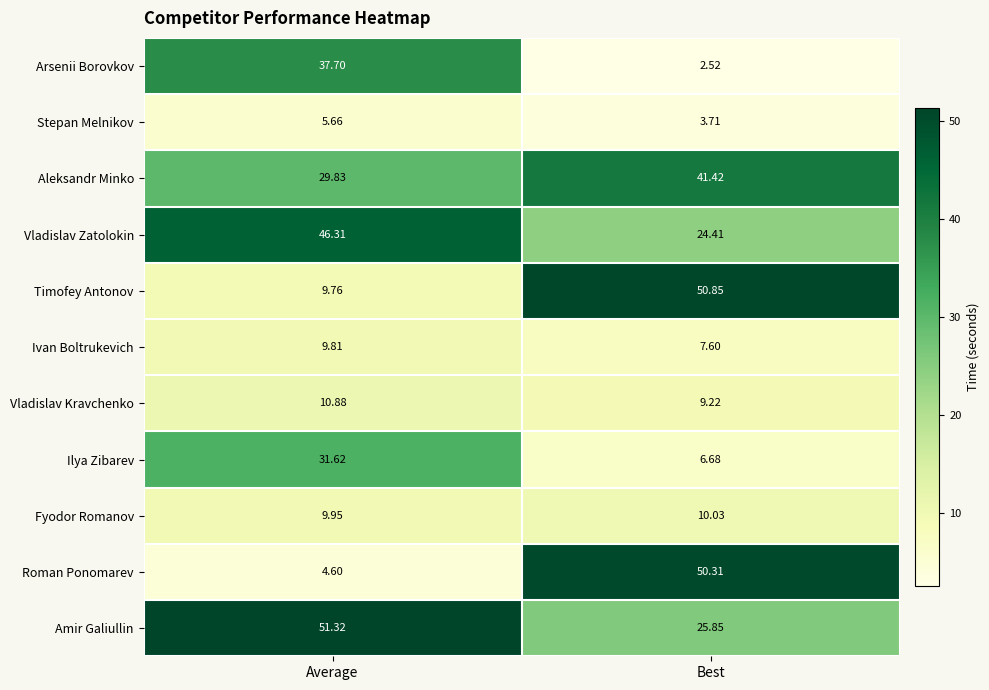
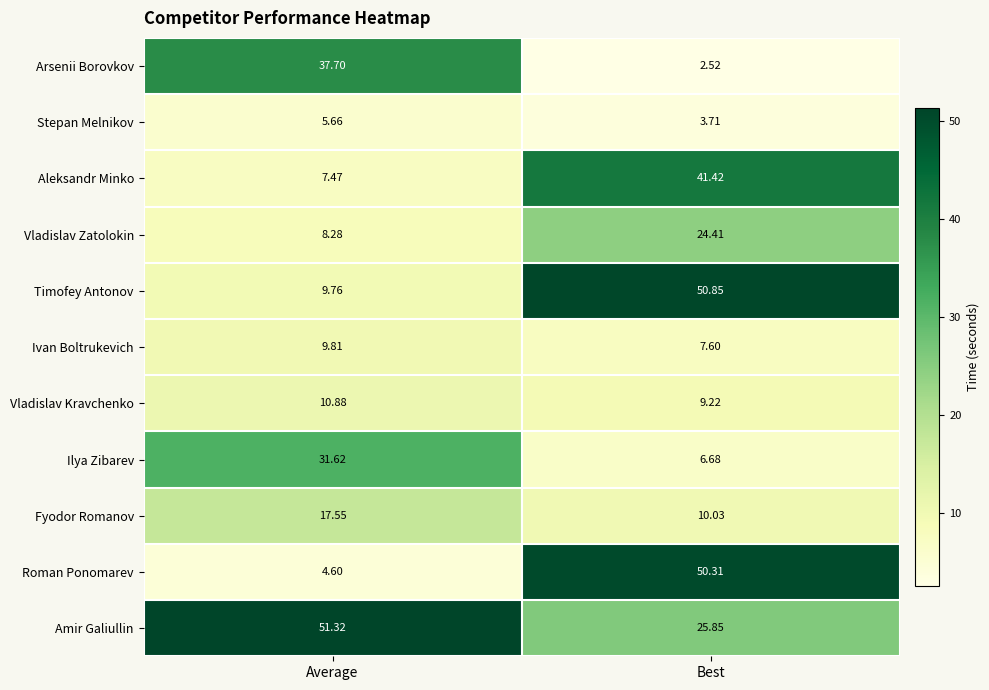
  {
    "Arsenii Borovkov": {
      "Average": 37.70,
      "Best": 2.52
    },
    "Stepan Melnikov": {
      "Average": 5.66,
      "Best": 3.71
    },
    "Aleksandr Minko": {
-     "Average": 29.83,
+     "Average": 7.47,
      "Best": 41.42
    },
    "Vladislav Zatolokin": {
-     "Average": 46.31,
+     "Average": 8.28,
      "Best": 24.41
    },
    "Timofey Antonov": {
      "Average": 9.76,
      "Best": 50.85
    },
    "Ivan Boltrukevich": {
      "Average": 9.81,
      "Best": 7.60
    },
    "Vladislav Kravchenko": {
      "Average": 10.88,
      "Best": 9.22
    },
    "Ilya Zibarev": {
      "Average": 31.62,
      "Best": 6.68
    },
    "Fyodor Romanov": {
-     "Average": 9.95,
+     "Average": 17.55,
      "Best": 10.03
    },
    "Roman Ponomarev": {
      "Average": 4.60,
      "Best": 50.31
    },
    "Amir Galiullin": {
      "Average": 51.32,
      "Best": 25.85
    }
  }
